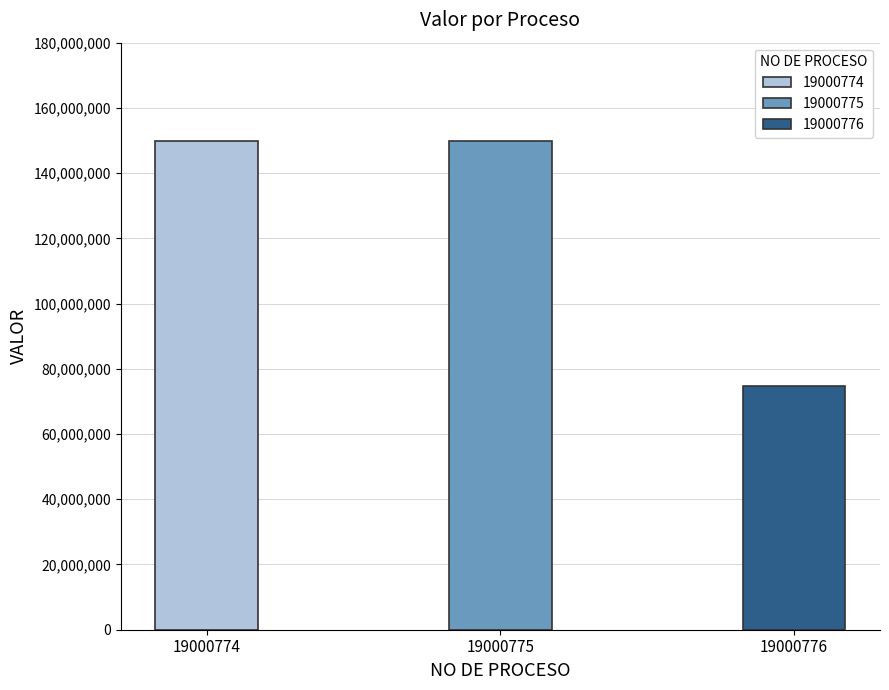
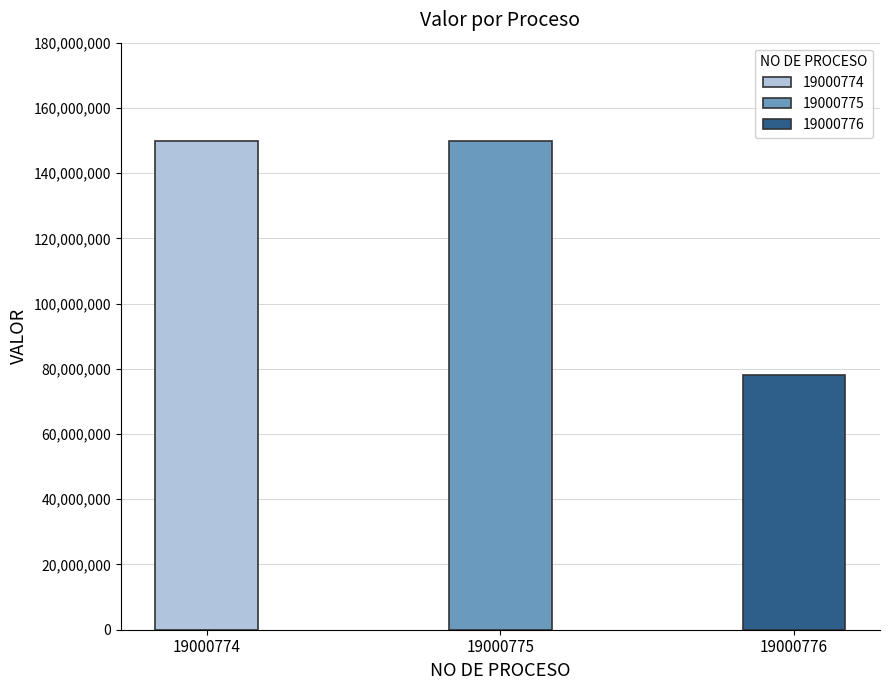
  {
    "19000774": "150,000,000",
    "19000775": "150,000,000",
-   "19000776": "75,000,000"
+   "19000776": "78,000,000"
  }
